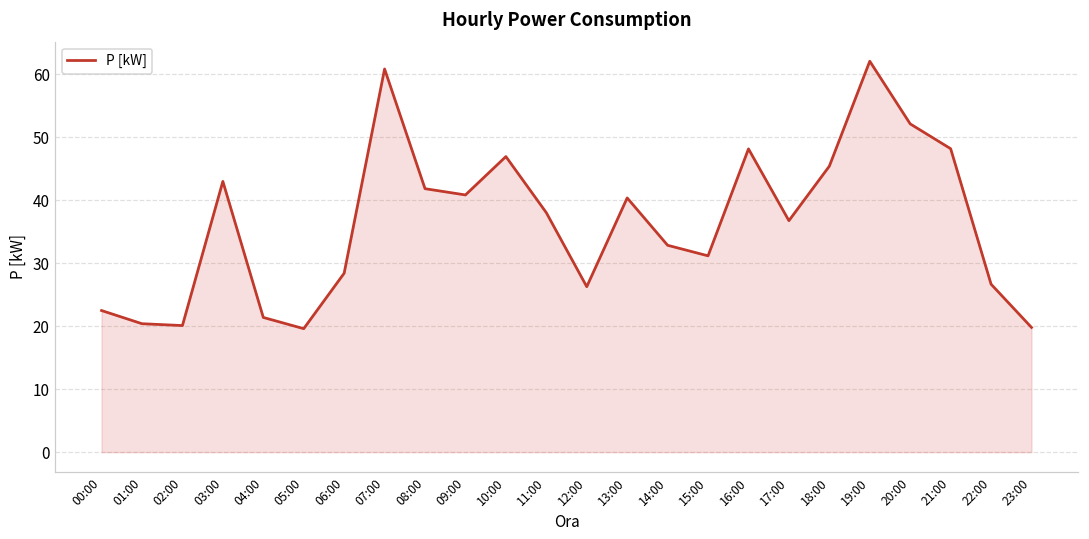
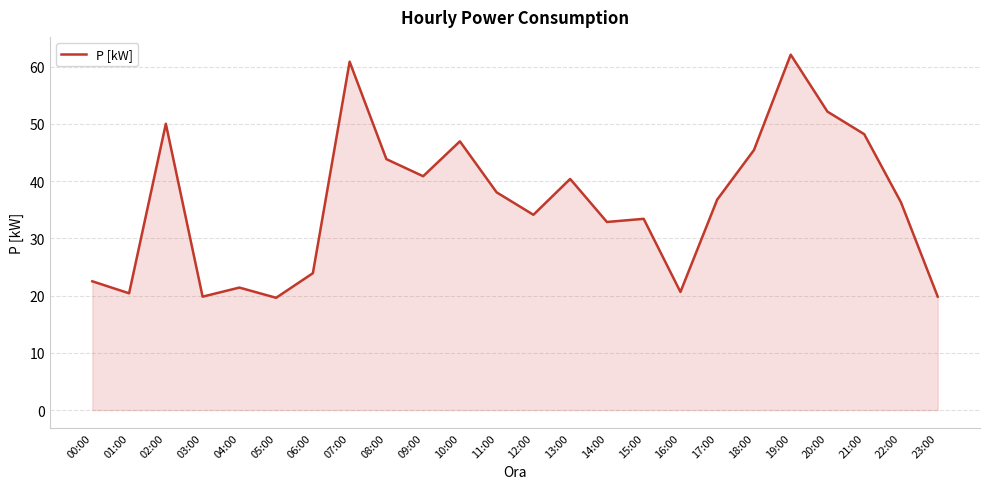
  {
    "00:00": 22,
    "01:00": 20,
-   "02:00": 20,
-   "03:00": 43,
+   "02:00": 50,
+   "03:00": 20,
    "04:00": 21,
    "05:00": 20,
-   "06:00": 28,
+   "06:00": 24,
    "07:00": 61,
-   "08:00": 42,
+   "08:00": 44,
    "09:00": 41,
    "10:00": 47,
    "11:00": 38,
-   "12:00": 26,
+   "12:00": 34,
    "13:00": 40,
    "14:00": 33,
-   "15:00": 31,
-   "16:00": 48,
+   "15:00": 33,
+   "16:00": 21,
    "17:00": 37,
    "18:00": 45,
    "19:00": 62,
    "20:00": 52,
    "21:00": 48,
-   "22:00": 27,
+   "22:00": 36,
    "23:00": 20
  }
